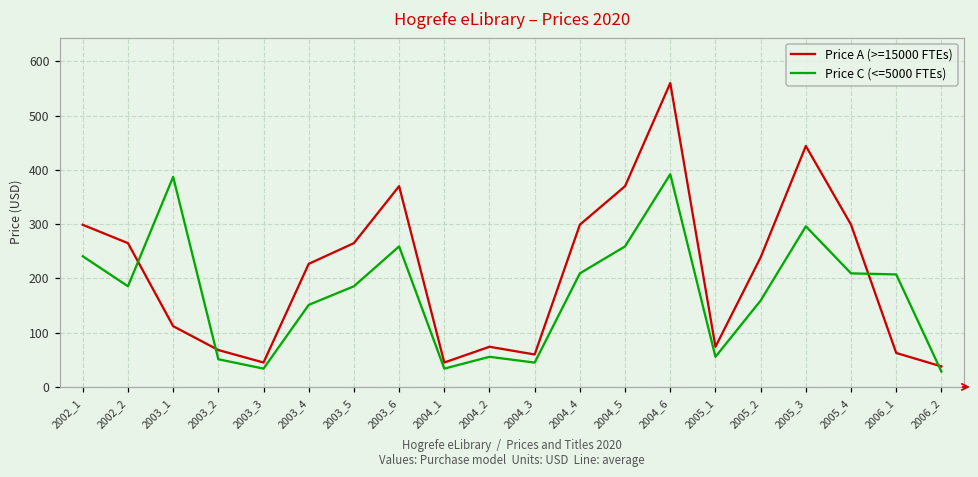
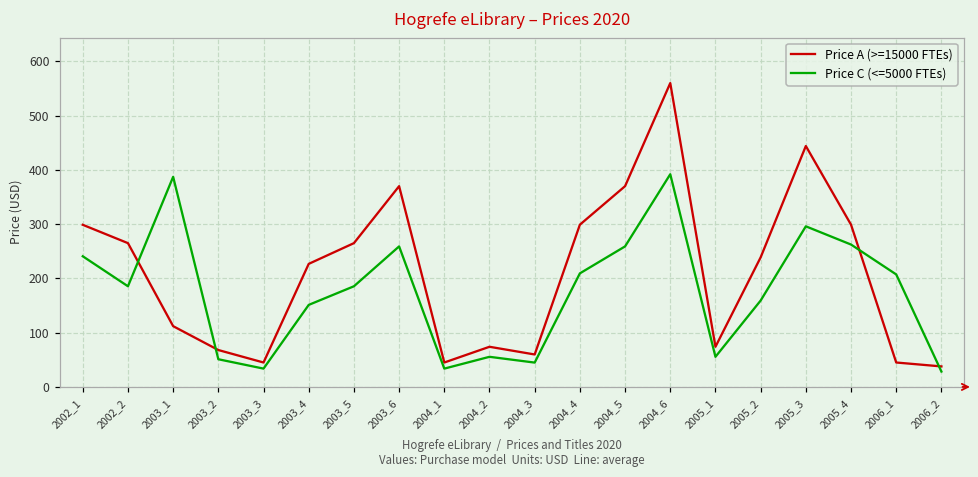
  {
    "Price A (>=15000 FTEs)": {
      "2002_1": 300,
      "2002_2": 270,
      "2003_1": 110,
      "2003_2": 70,
      "2003_3": 50,
      "2003_4": 230,
      "2003_5": 270,
      "2003_6": 370,
      "2004_1": 50,
      "2004_2": 70,
      "2004_3": 60,
      "2004_4": 300,
      "2004_5": 370,
      "2004_6": 560,
      "2005_1": 70,
      "2005_2": 240,
      "2005_3": 440,
      "2005_4": 300,
-     "2006_1": 60,
+     "2006_1": 50,
      "2006_2": 40
    },
    "Price C (<=5000 FTEs)": {
      "2002_1": 240,
      "2002_2": 190,
      "2003_1": 390,
      "2003_2": 50,
      "2003_3": 30,
      "2003_4": 150,
      "2003_5": 190,
      "2003_6": 260,
      "2004_1": 30,
      "2004_2": 60,
      "2004_3": 40,
      "2004_4": 210,
      "2004_5": 260,
      "2004_6": 390,
      "2005_1": 60,
      "2005_2": 160,
      "2005_3": 300,
-     "2005_4": 210,
+     "2005_4": 260,
      "2006_1": 210,
      "2006_2": 30
    }
  }
